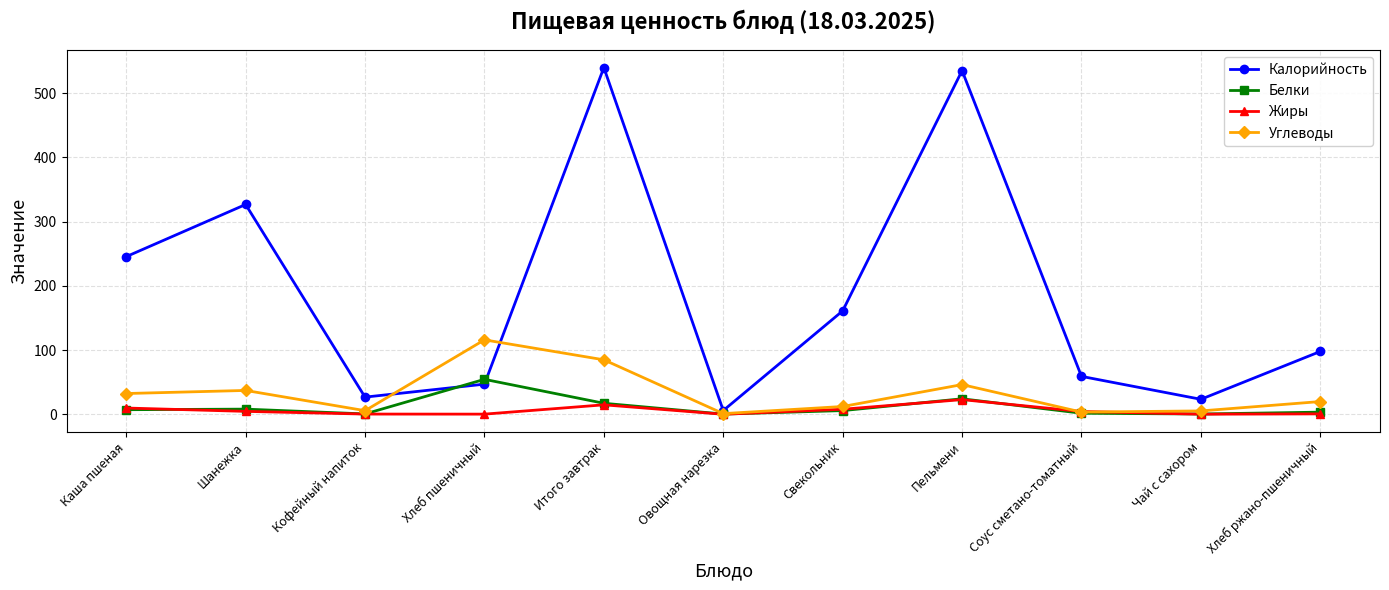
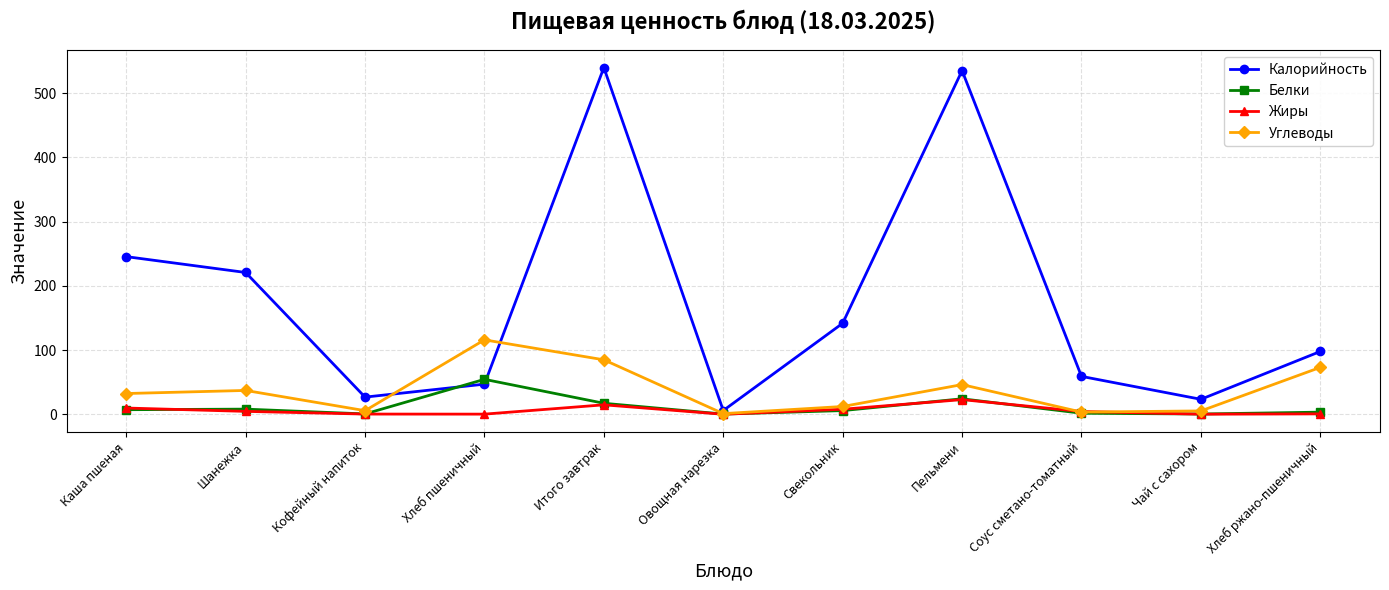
  {
    "Калорийность": {
      "Каша пшеная": 250,
-     "Шанежка": 330,
+     "Шанежка": 220,
      "Кофейный напиток": 30,
      "Хлеб пшеничный": 50,
      "Итого завтрак": 540,
      "Овощная нарезка": 10,
-     "Свекольник": 160,
+     "Свекольник": 140,
      "Пельмени": 540,
      "Соус сметано-томатный": 60,
      "Чай с сахором": 20,
      "Хлеб ржано-пшеничный": 100
    },
    "Белки": {
      "Хлеб пшеничный": 50
    },
    "Жиры": {
      "Хлеб пшеничный": 0
    },
    "Углеводы": {
      "Каша пшеная": 30,
      "Шанежка": 40,
      "Кофейный напиток": 10,
      "Хлеб пшеничный": 120,
      "Итого завтрак": 80,
      "Свекольник": 10,
      "Пельмени": 50,
      "Чай с сахором": 10,
-     "Хлеб ржано-пшеничный": 20
+     "Хлеб ржано-пшеничный": 70
    }
  }
